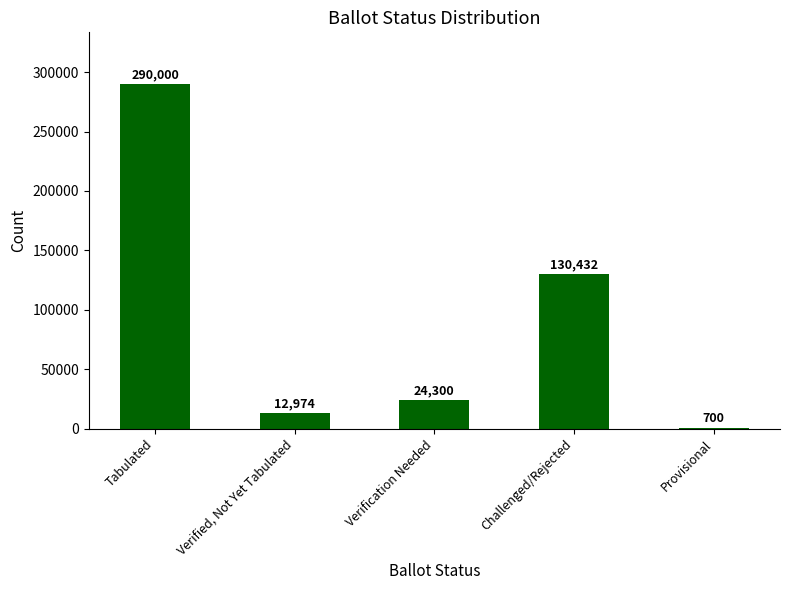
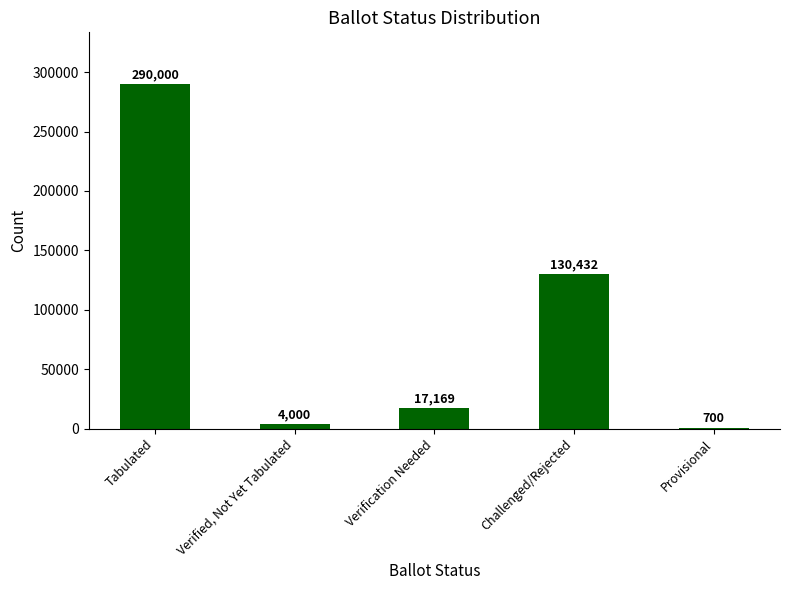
  {
    "Tabulated": "290,000",
-   "Verified, Not Yet Tabulated": "12,974",
-   "Verification Needed": "24,300",
+   "Verified, Not Yet Tabulated": "4,000",
+   "Verification Needed": "17,169",
    "Challenged/Rejected": "130,432",
    "Provisional": "700"
  }
